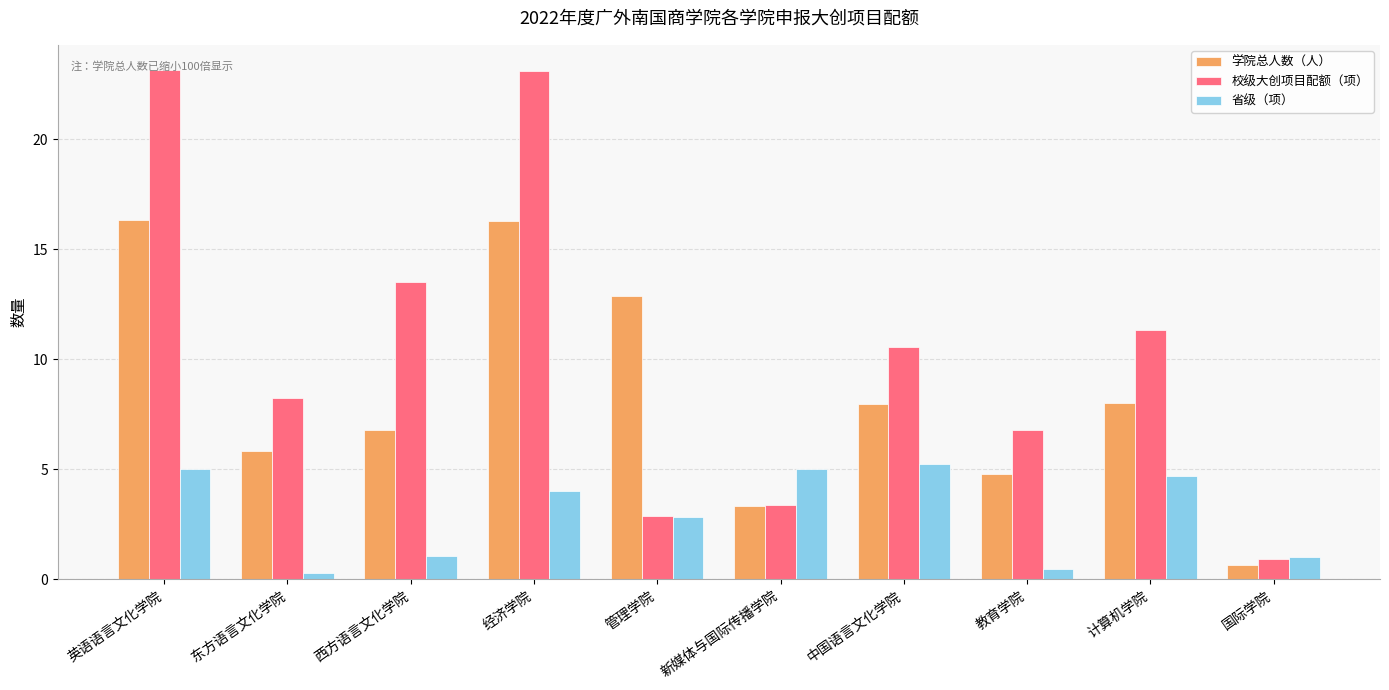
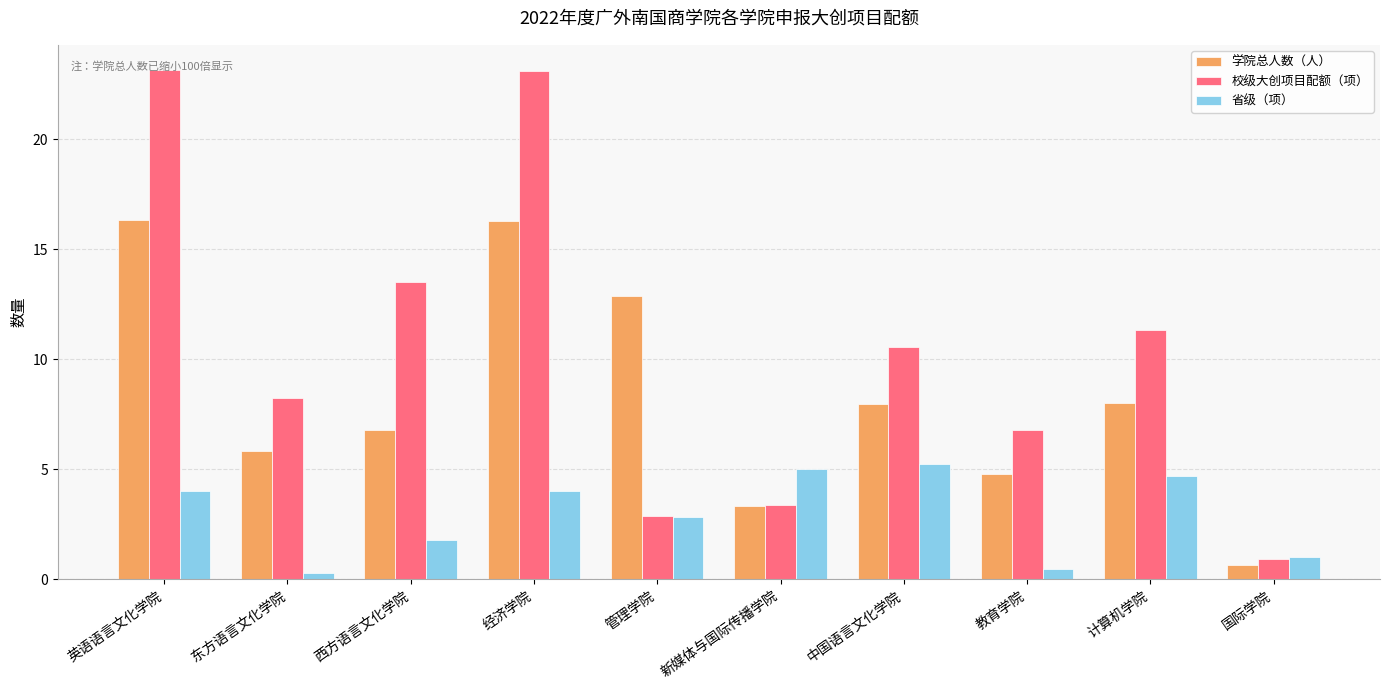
  {
    "学院总人数（人）": {
      "英语语言文化学院": 16.3,
      "东方语言文化学院": 5.8,
      "西方语言文化学院": 6.8,
      "经济学院": 16.3,
      "管理学院": 12.9,
      "新媒体与国际传播学院": 3.3,
      "中国语言文化学院": 8.0,
      "教育学院": 4.8,
      "计算机学院": 8.0,
      "国际学院": 0.7
    },
    "校级大创项目配额（项）": {
      "英语语言文化学院": 23.1,
      "东方语言文化学院": 8.2,
      "西方语言文化学院": 13.5,
      "经济学院": 23.1,
      "管理学院": 2.9,
      "新媒体与国际传播学院": 3.4,
      "中国语言文化学院": 10.5,
      "教育学院": 6.8,
      "计算机学院": 11.3,
      "国际学院": 0.9
    },
    "省级（项）": {
-     "英语语言文化学院": 5,
+     "英语语言文化学院": 4,
      "东方语言文化学院": 0.3,
-     "西方语言文化学院": 1.1,
+     "西方语言文化学院": 1.8,
      "经济学院": 4.0,
      "管理学院": 2.8,
      "新媒体与国际传播学院": 5.0,
      "中国语言文化学院": 5.3,
      "教育学院": 0.5,
      "计算机学院": 4.7,
      "国际学院": 1.0
    }
  }
